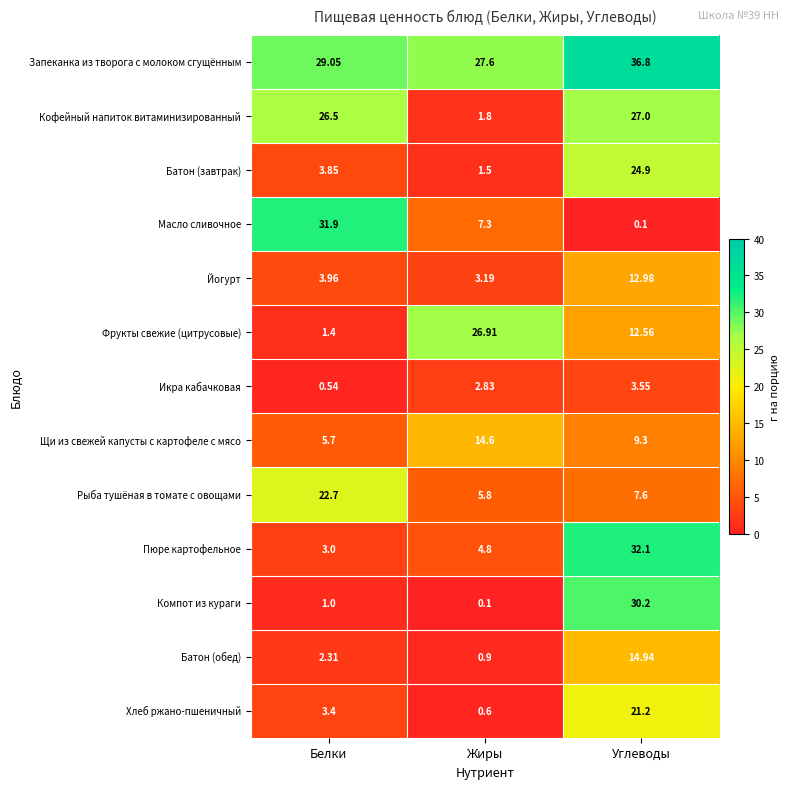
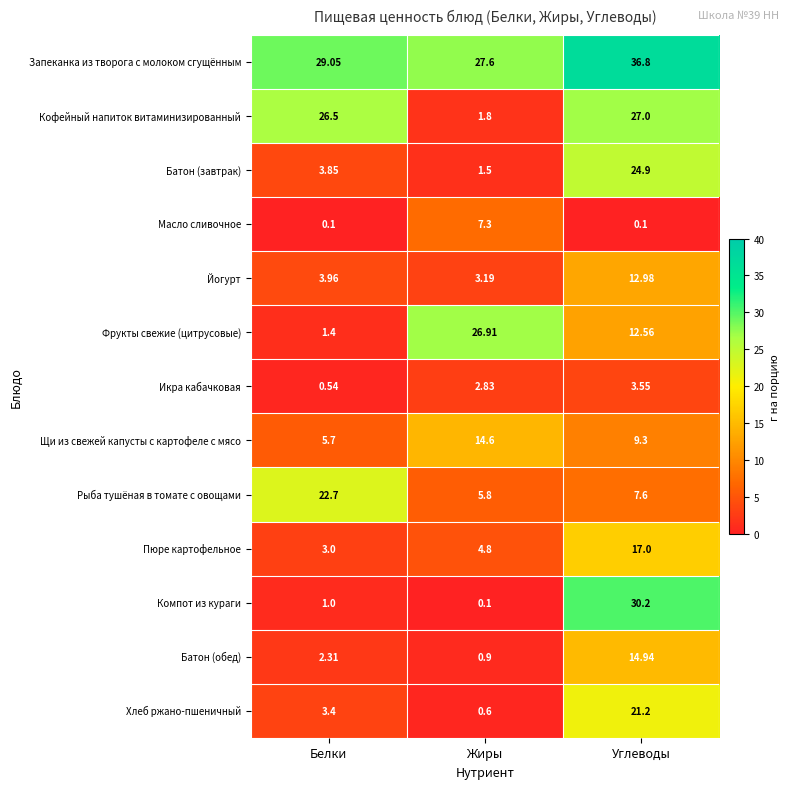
  {
    "Запеканка из творога с молоком сгущённым": {
      "Белки": 29.05,
      "Жиры": 27.6,
      "Углеводы": 36.8
    },
    "Кофейный напиток витаминизированный": {
      "Белки": 26.5,
      "Жиры": 1.8,
      "Углеводы": 27.0
    },
    "Батон (завтрак)": {
      "Белки": 3.85,
      "Жиры": 1.5,
      "Углеводы": 24.9
    },
    "Масло сливочное": {
-     "Белки": 31.9,
+     "Белки": 0.1,
      "Жиры": 7.3,
      "Углеводы": 0.1
    },
    "Йогурт": {
      "Белки": 3.96,
      "Жиры": 3.19,
      "Углеводы": 12.98
    },
    "Фрукты свежие (цитрусовые)": {
      "Белки": 1.4,
      "Жиры": 26.91,
      "Углеводы": 12.56
    },
    "Икра кабачковая": {
      "Белки": 0.54,
      "Жиры": 2.83,
      "Углеводы": 3.55
    },
    "Щи из свежей капусты с картофеле с мясо": {
      "Белки": 5.7,
      "Жиры": 14.6,
      "Углеводы": 9.3
    },
    "Рыба тушёная в томате с овощами": {
      "Белки": 22.7,
      "Жиры": 5.8,
      "Углеводы": 7.6
    },
    "Пюре картофельное": {
      "Белки": 3.0,
      "Жиры": 4.8,
-     "Углеводы": 32.1
+     "Углеводы": 17.0
    },
    "Компот из кураги": {
      "Белки": 1.0,
      "Жиры": 0.1,
      "Углеводы": 30.2
    },
    "Батон (обед)": {
      "Белки": 2.31,
      "Жиры": 0.9,
      "Углеводы": 14.94
    },
    "Хлеб ржано-пшеничный": {
      "Белки": 3.4,
      "Жиры": 0.6,
      "Углеводы": 21.2
    }
  }
